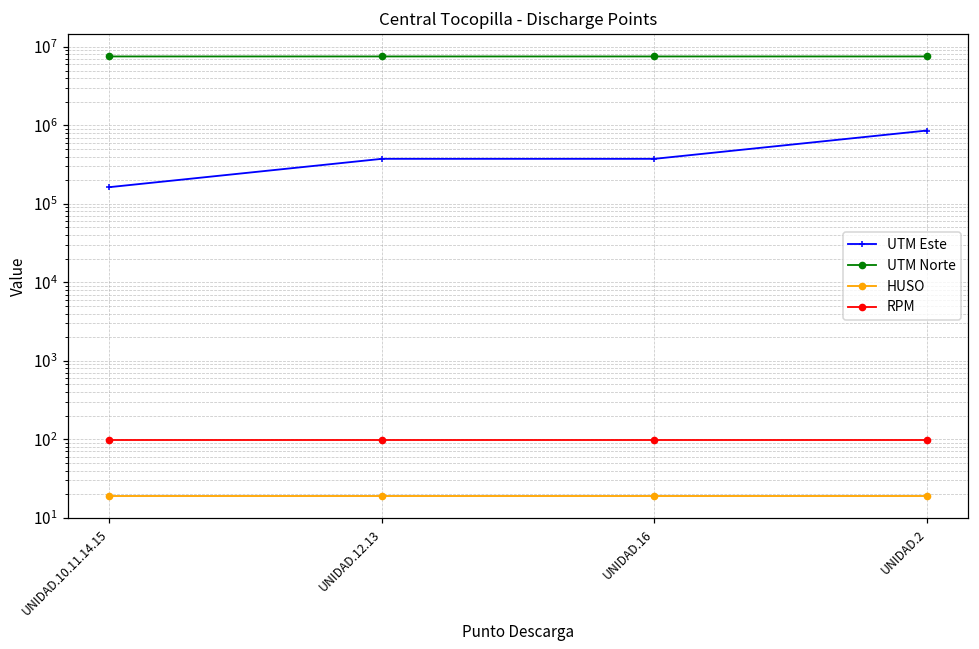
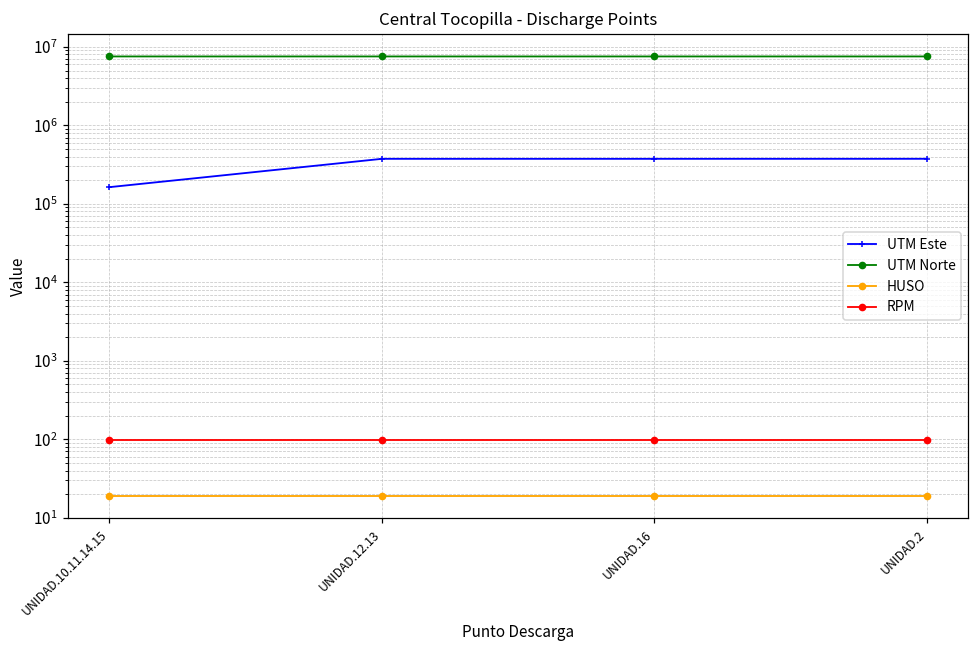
  {
    "UTM Este": {
      "UNIDAD.10.11.14.15": 160000,
      "UNIDAD.12.13": 400000,
      "UNIDAD.16": 400000,
-     "UNIDAD.2": 900000
+     "UNIDAD.2": 400000
    },
    "UTM Norte": {
      "UNIDAD.10.11.14.15": 8000000,
      "UNIDAD.12.13": 8000000,
      "UNIDAD.16": 8000000,
      "UNIDAD.2": 8000000
    },
    "HUSO": {
      "UNIDAD.10.11.14.15": 19,
      "UNIDAD.12.13": 19,
      "UNIDAD.16": 19,
      "UNIDAD.2": 19
    },
    "RPM": {
      "UNIDAD.10.11.14.15": 100,
      "UNIDAD.12.13": 100,
      "UNIDAD.16": 100,
      "UNIDAD.2": 100
    }
  }
